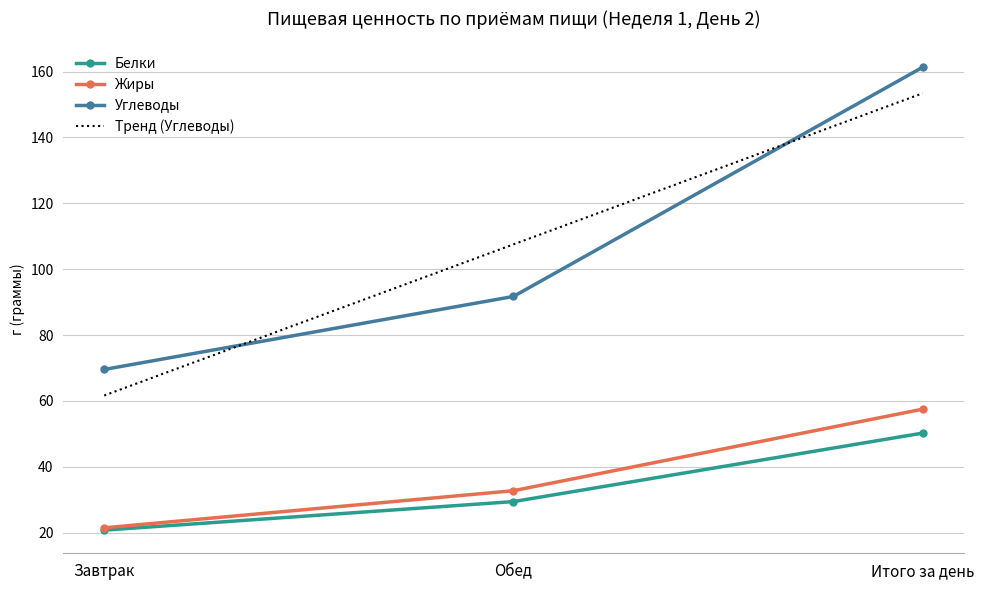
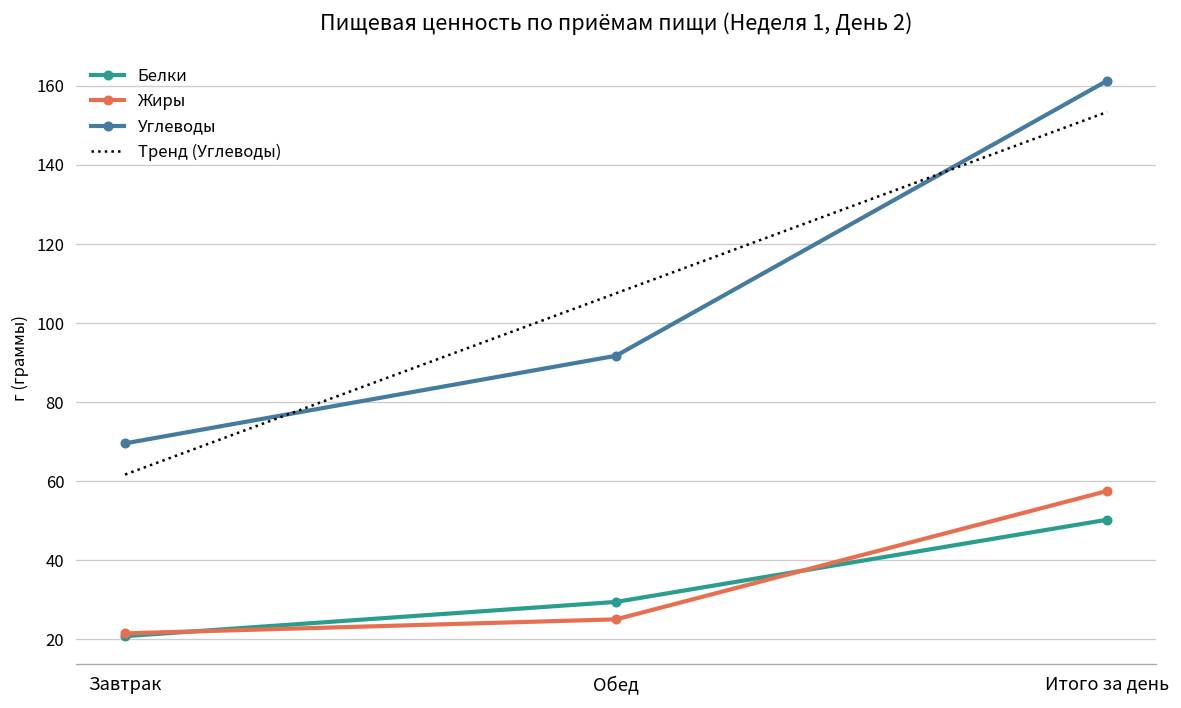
  {
    "Жиры": {
-     "Обед": 33,
+     "Обед": 25,
      "Итого за день": 58
    },
    "Тренд (Углеводы)": {
      "Завтрак": 62,
      "Обед": 108,
      "Итого за день": 153
    }
  }
